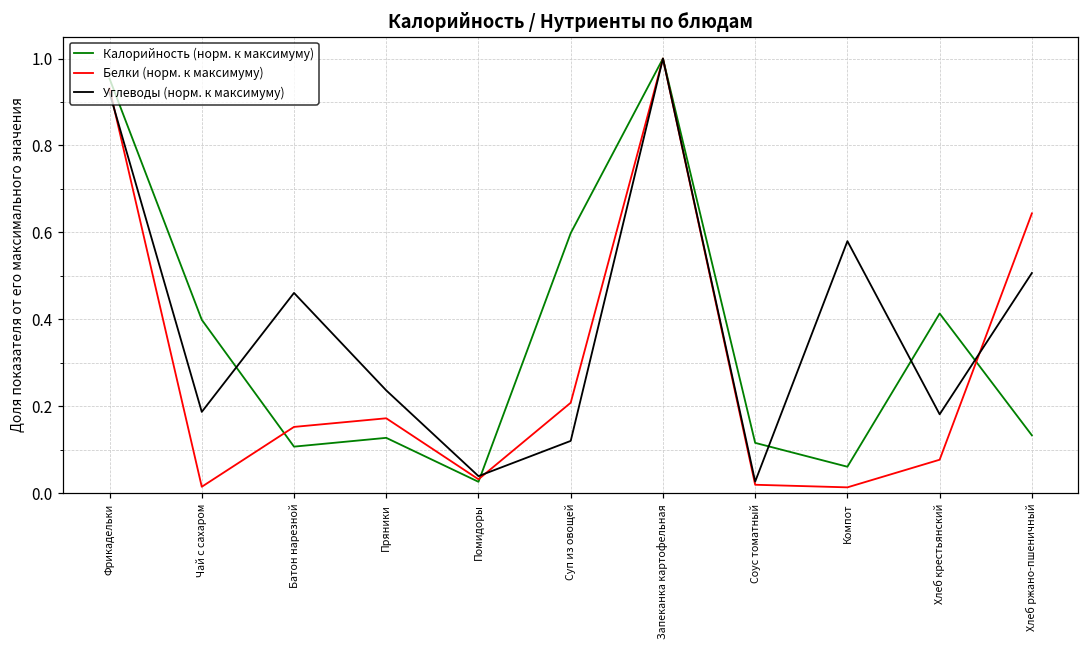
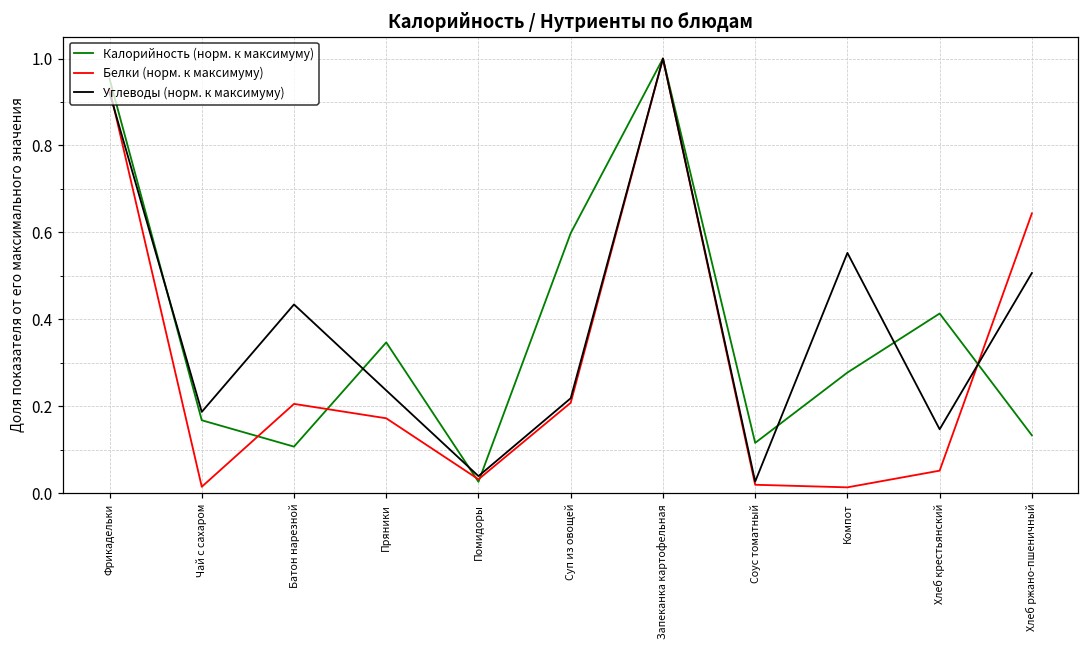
  {
    "Калорийность (норм. к максимуму)": {
-     "Чай с сахаром": 0.40,
+     "Чай с сахаром": 0.17,
      "Батон нарезной": 0.11,
-     "Пряники": 0.13,
+     "Пряники": 0.35,
      "Суп из овощей": 0.60,
      "Соус томатный": 0.12,
-     "Компот": 0.06,
+     "Компот": 0.28,
      "Хлеб крестьянский": 0.41,
      "Хлеб ржано-пшеничный": 0.13
    },
    "Белки (норм. к максимуму)": {
      "Чай с сахаром": 0.01,
-     "Батон нарезной": 0.15,
+     "Батон нарезной": 0.21,
      "Пряники": 0.17,
      "Суп из овощей": 0.21,
      "Соус томатный": 0.02,
      "Компот": 0.01,
-     "Хлеб крестьянский": 0.08,
+     "Хлеб крестьянский": 0.05,
      "Хлеб ржано-пшеничный": 0.64
    },
    "Углеводы (норм. к максимуму)": {
      "Чай с сахаром": 0.19,
-     "Батон нарезной": 0.46,
+     "Батон нарезной": 0.43,
      "Пряники": 0.24,
      "Помидоры": 0.04,
-     "Суп из овощей": 0.12,
+     "Суп из овощей": 0.22,
      "Соус томатный": 0.03,
-     "Компот": 0.58,
-     "Хлеб крестьянский": 0.18,
+     "Компот": 0.55,
+     "Хлеб крестьянский": 0.15,
      "Хлеб ржано-пшеничный": 0.51
    }
  }
